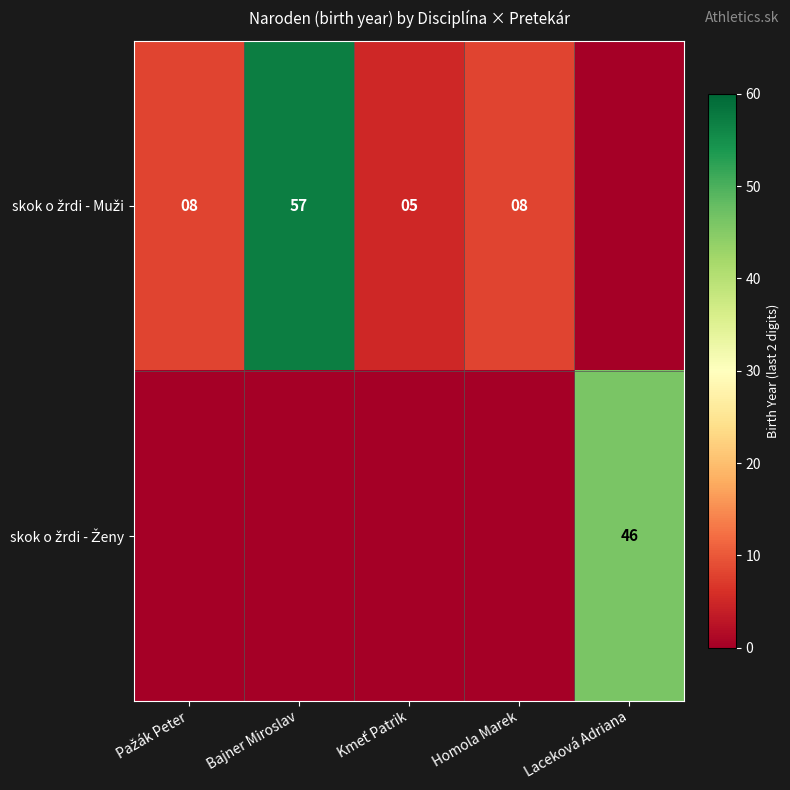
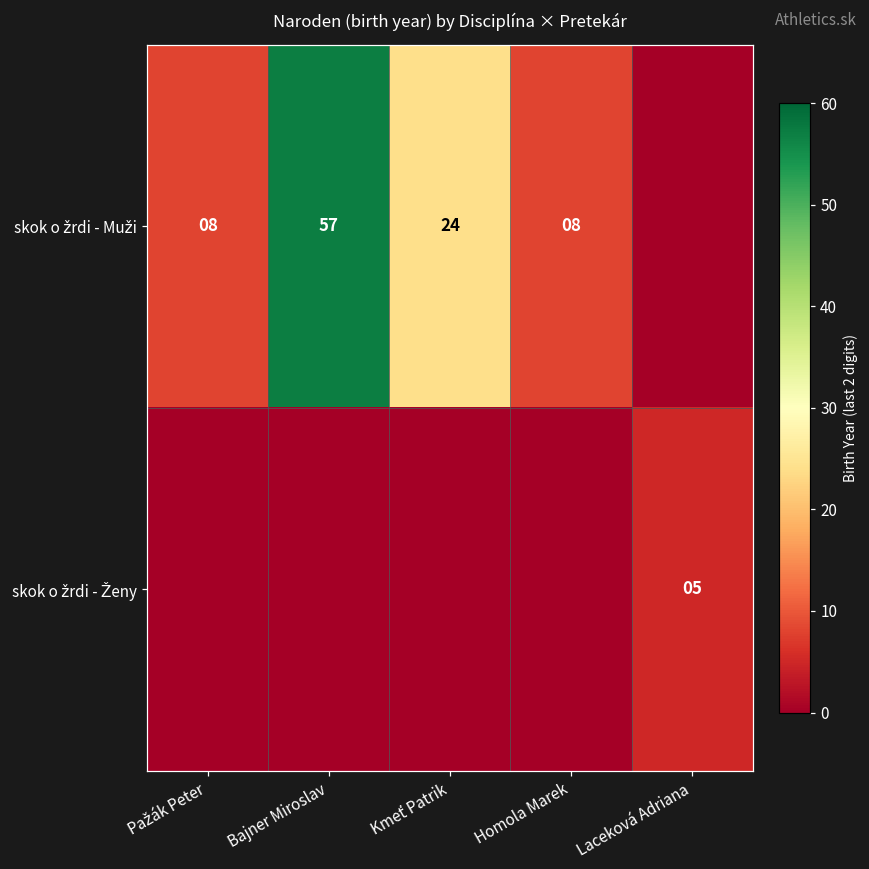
  {
    "skok o žrdi - Muži": {
      "Pažák Peter": "08",
      "Bajner Miroslav": "57",
-     "Kmeť Patrik": "05",
+     "Kmeť Patrik": "24",
      "Homola Marek": "08"
    },
    "skok o žrdi - Ženy": {
-     "Laceková Adriana": "46"
+     "Laceková Adriana": "05"
    }
  }
